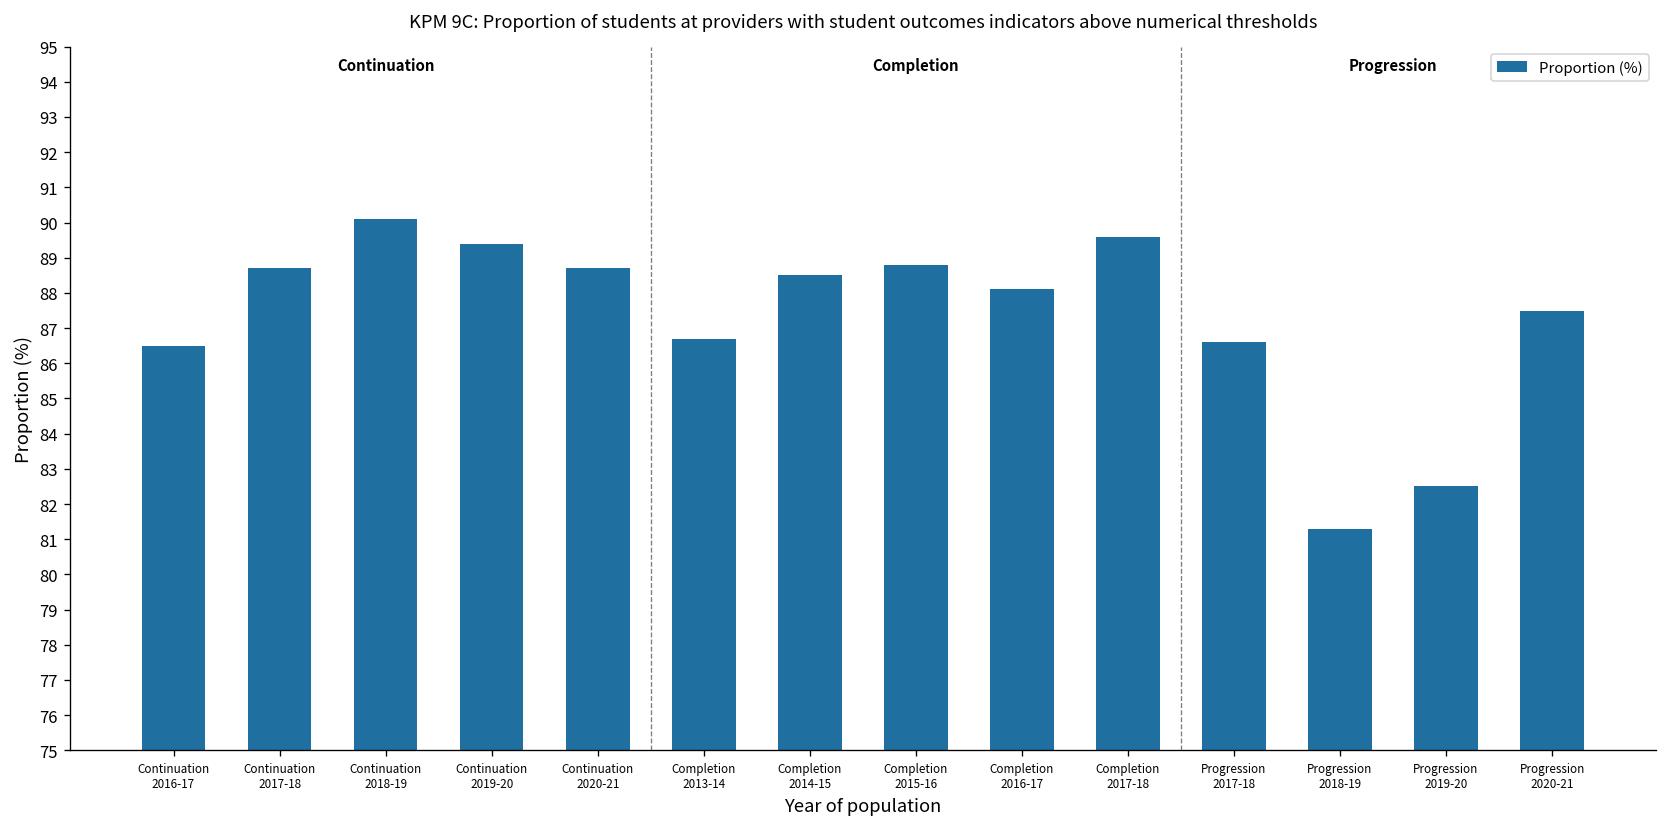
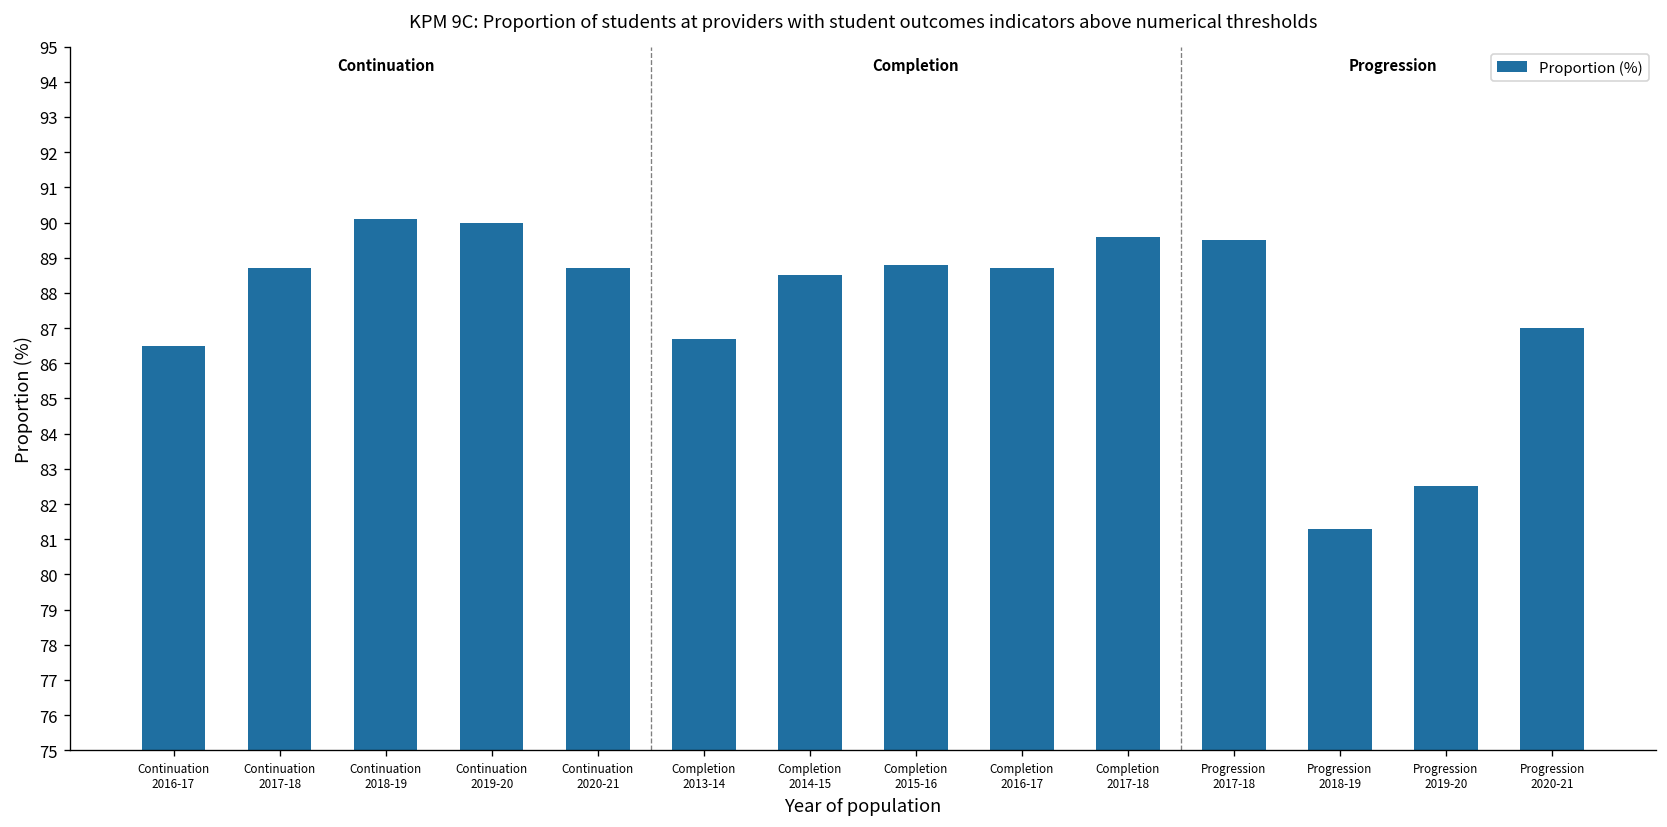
  {
    "Continuation 2016-17": 86.5,
    "Continuation 2017-18": 88.7,
    "Continuation 2018-19": 90.1,
-   "Continuation 2019-20": 89.4,
+   "Continuation 2019-20": 90.0,
    "Continuation 2020-21": 88.7,
    "Completion 2013-14": 86.7,
    "Completion 2014-15": 88.5,
    "Completion 2015-16": 88.8,
-   "Completion 2016-17": 88.1,
+   "Completion 2016-17": 88.7,
    "Completion 2017-18": 89.6,
-   "Progression 2017-18": 86.6,
+   "Progression 2017-18": 89.5,
    "Progression 2018-19": 81.3,
    "Progression 2019-20": 82.5,
-   "Progression 2020-21": 87.5
+   "Progression 2020-21": 87.0
  }
